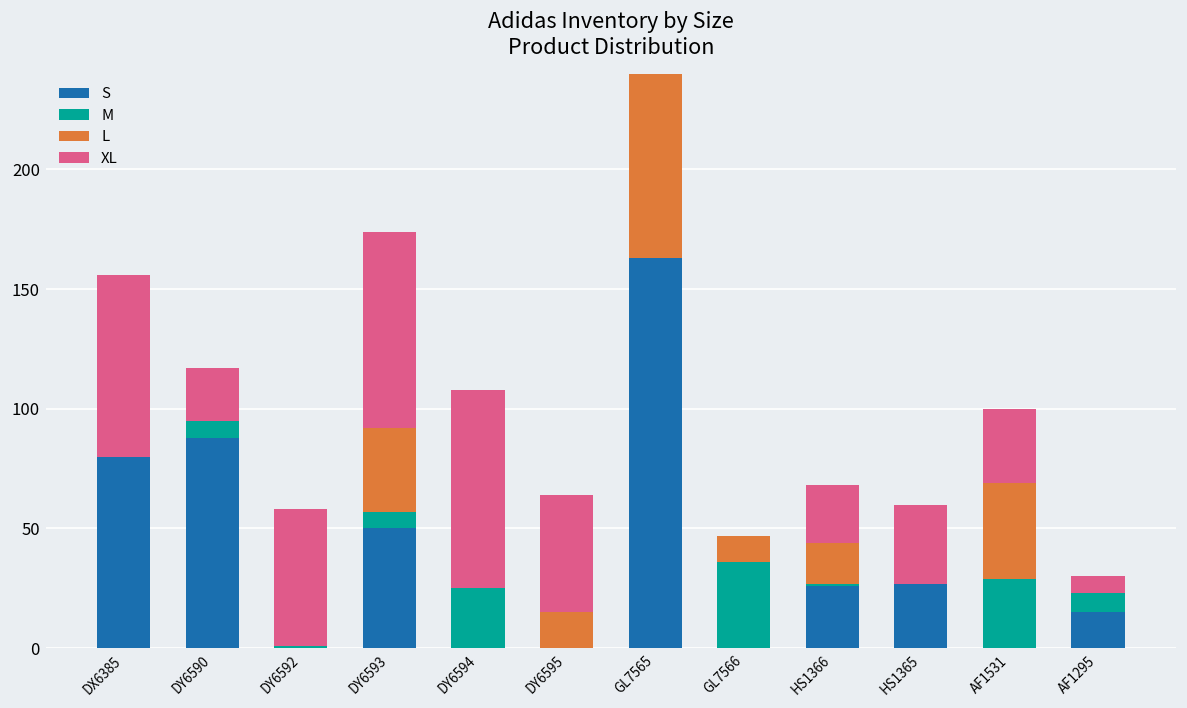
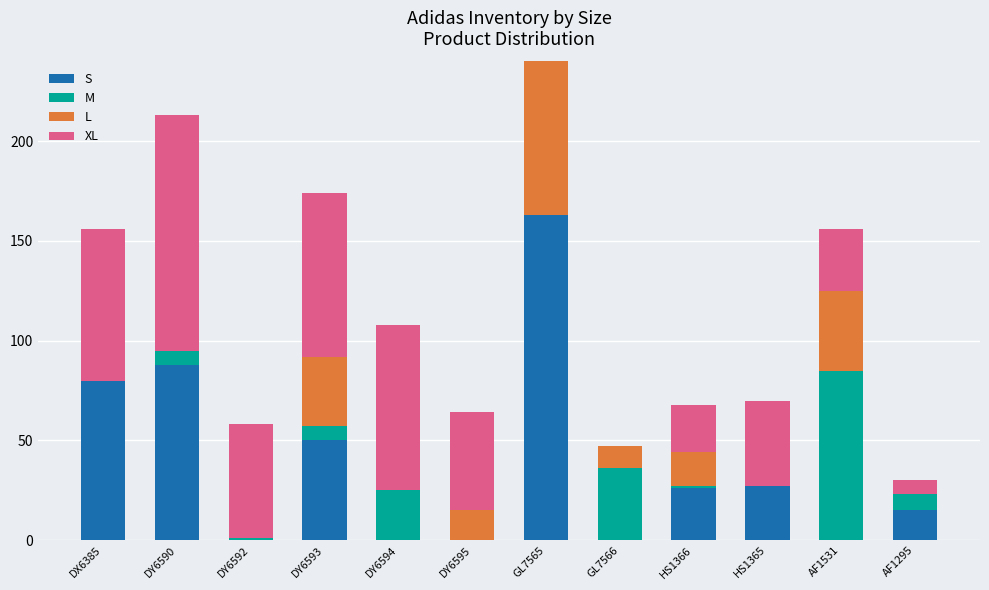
  {
    "S": {
      "DX6385": 80,
      "DY6590": 88,
      "DY6592": 0,
      "DY6593": 50,
      "DY6594": 0,
      "DY6595": 0,
      "GL7565": 163,
      "GL7566": 0,
      "HS1366": 26,
      "HS1365": 27,
      "AF1531": 0,
      "AF1295": 15
    },
    "M": {
      "DX6385": 0,
      "DY6590": 7,
      "DY6593": 7,
      "DY6594": 25,
      "DY6595": 0,
      "GL7565": 0,
      "GL7566": 36,
      "HS1365": 0,
-     "AF1531": 29,
+     "AF1531": 85,
      "AF1295": 8
    },
    "L": {
      "DX6385": 0,
      "DY6590": 0,
      "DY6592": 0,
      "DY6593": 35,
      "DY6594": 0,
      "DY6595": 15,
      "GL7565": 77,
      "GL7566": 11,
      "HS1366": 17,
      "HS1365": 0,
      "AF1531": 40,
      "AF1295": 0
    },
    "XL": {
      "DX6385": 76,
-     "DY6590": 22,
+     "DY6590": 118,
      "DY6592": 57,
      "DY6593": 82,
      "DY6594": 83,
      "DY6595": 49,
      "GL7565": 0,
      "GL7566": 0,
      "HS1366": 24,
-     "HS1365": 33,
+     "HS1365": 43,
      "AF1531": 31,
      "AF1295": 7
    }
  }
